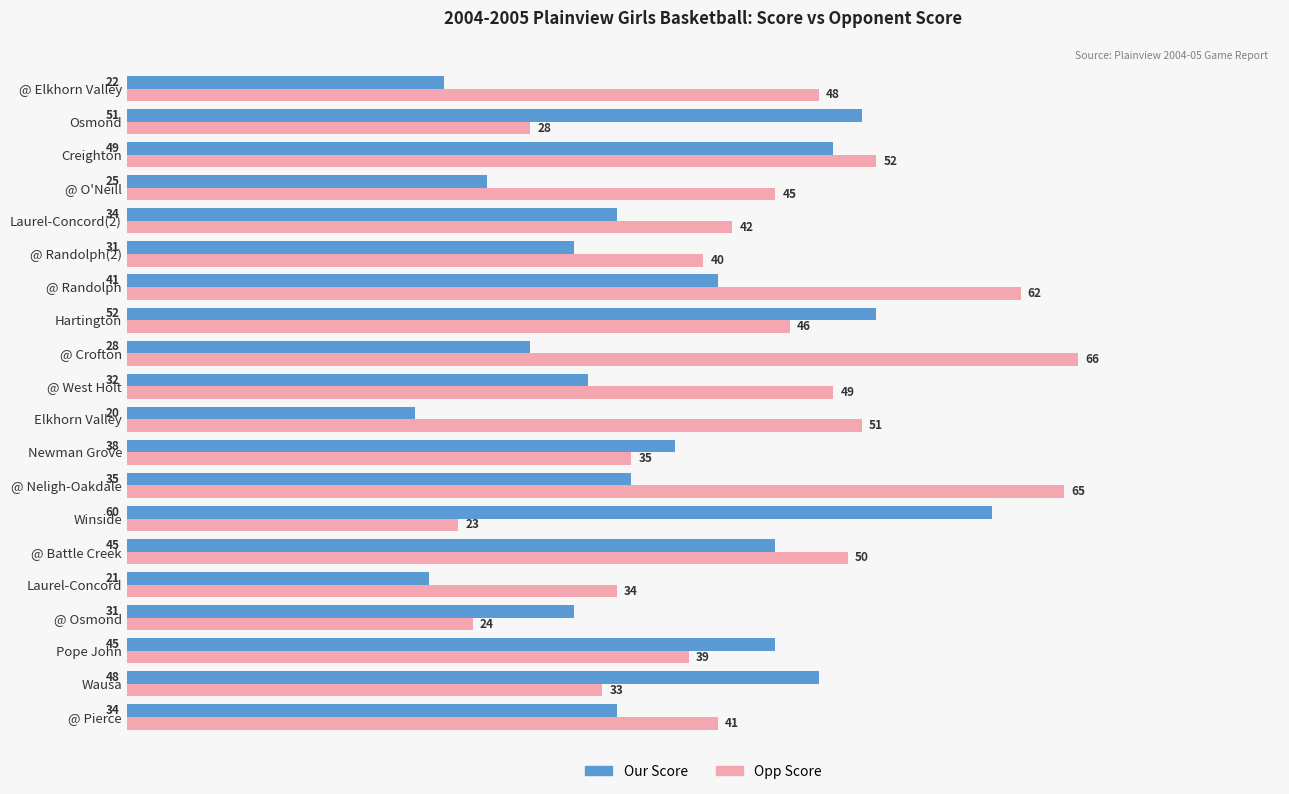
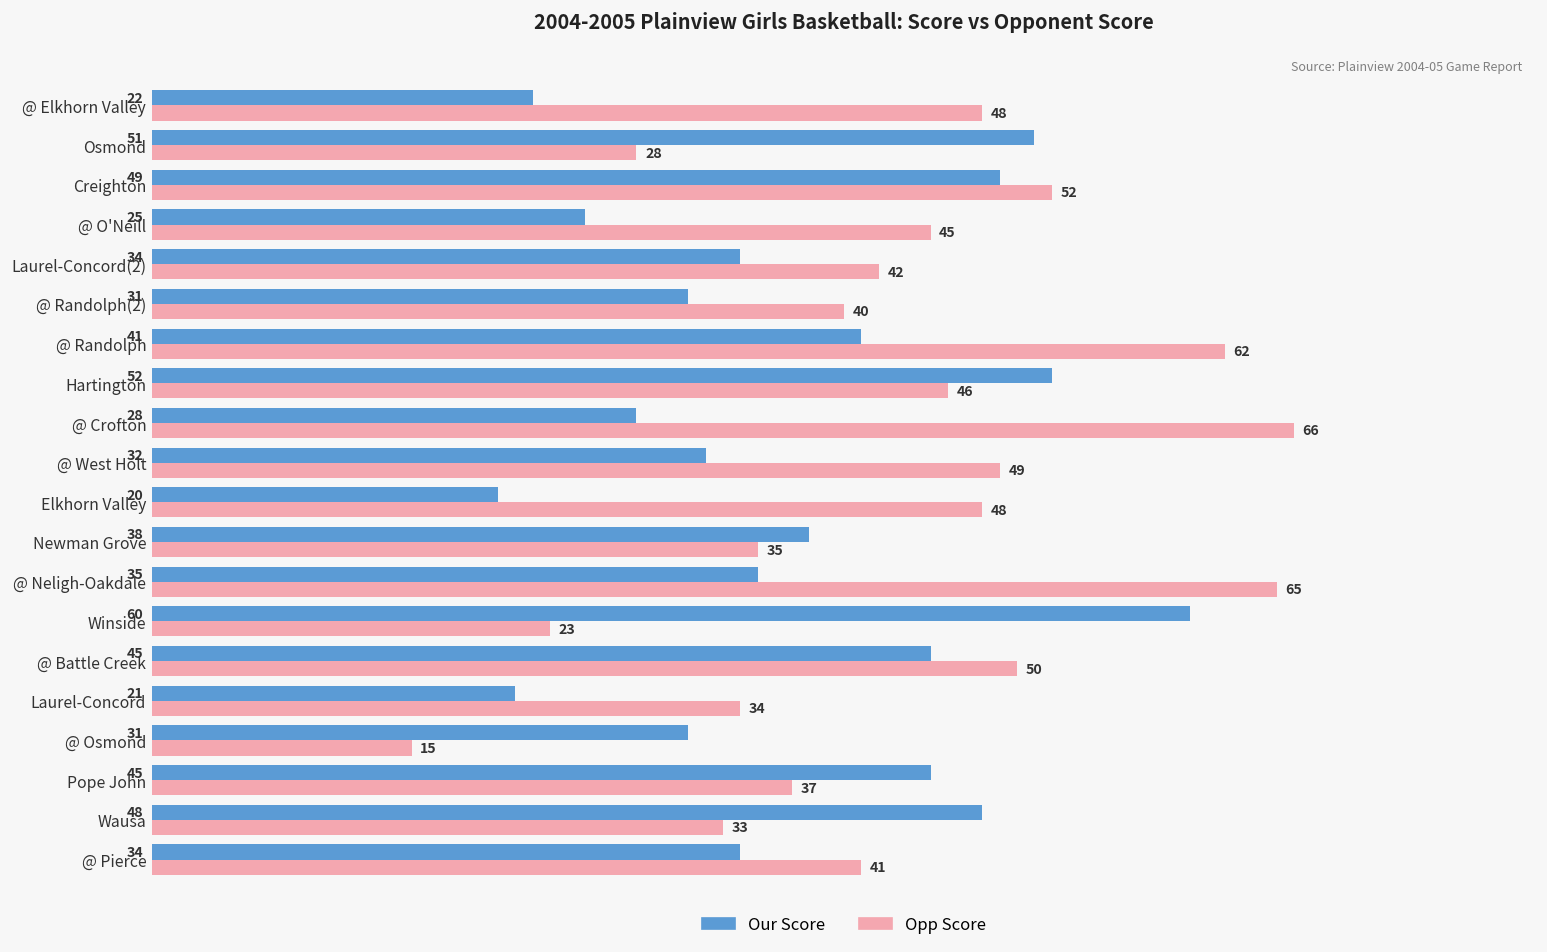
  {
    "Opp Score": {
      "@ Elkhorn Valley": 48,
      "Osmond": 28,
      "Creighton": 52,
      "@ O'Neill": 45,
      "Laurel-Concord(2)": 42,
      "@ Randolph(2)": 40,
      "@ Randolph": 62,
      "Hartington": 46,
      "@ Crofton": 66,
      "@ West Holt": 49,
-     "Elkhorn Valley": 51,
+     "Elkhorn Valley": 48,
      "Newman Grove": 35,
      "@ Neligh-Oakdale": 65,
      "Winside": 23,
      "@ Battle Creek": 50,
      "Laurel-Concord": 34,
-     "@ Osmond": 24,
-     "Pope John": 39,
+     "@ Osmond": 15,
+     "Pope John": 37,
      "Wausa": 33,
      "@ Pierce": 41
    }
  }
